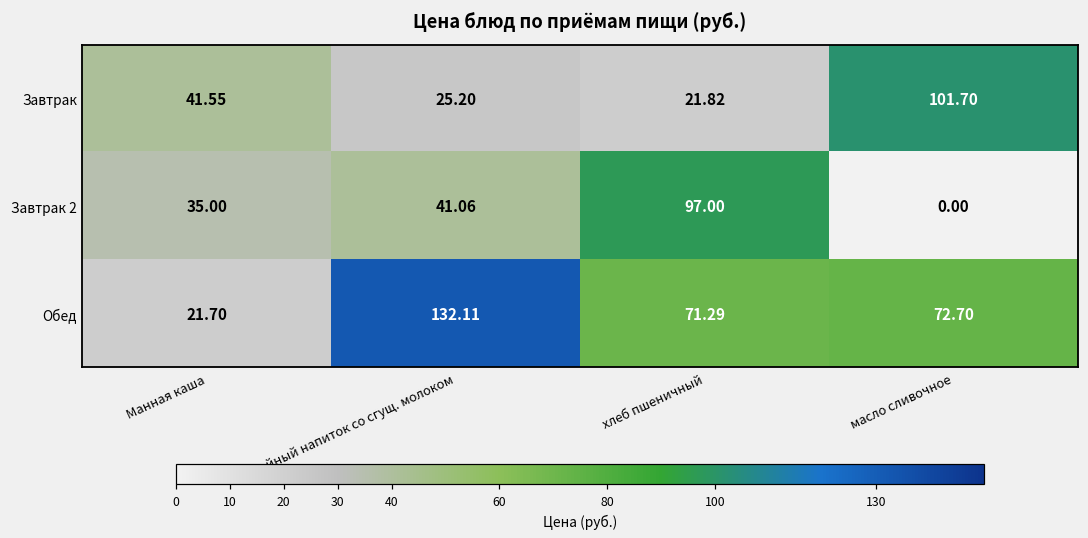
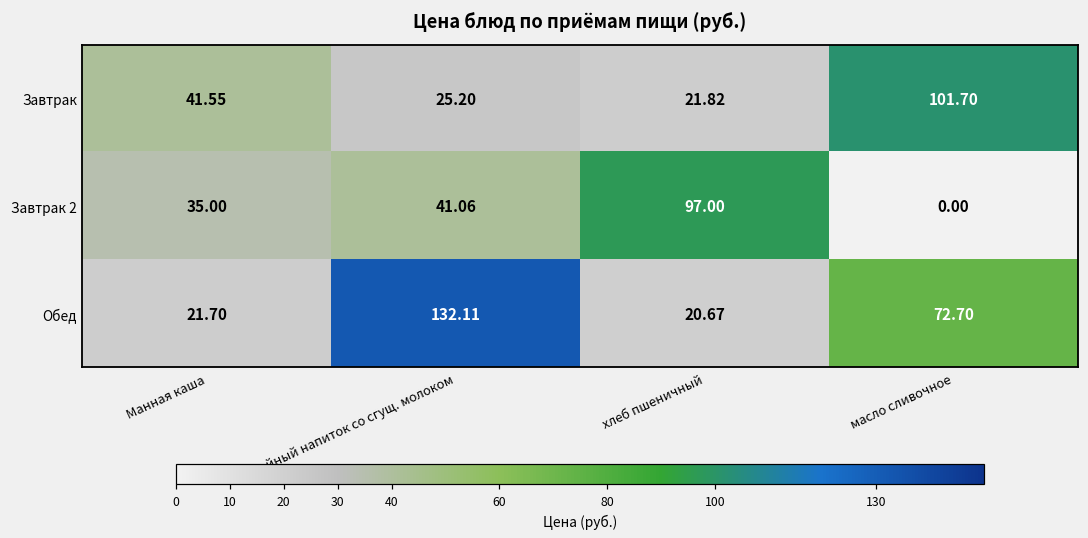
  {
    "Завтрак": {
      "Манная каша": 41.55,
      "кофейный напиток со сгущ. молоком": 25.20,
      "хлеб пшеничный": 21.82,
      "масло сливочное": 101.70
    },
    "Завтрак 2": {
      "Манная каша": 35.00,
      "кофейный напиток со сгущ. молоком": 41.06,
      "хлеб пшеничный": 97.00,
      "масло сливочное": 0.00
    },
    "Обед": {
      "Манная каша": 21.70,
      "кофейный напиток со сгущ. молоком": 132.11,
-     "хлеб пшеничный": 71.29,
+     "хлеб пшеничный": 20.67,
      "масло сливочное": 72.70
    }
  }
